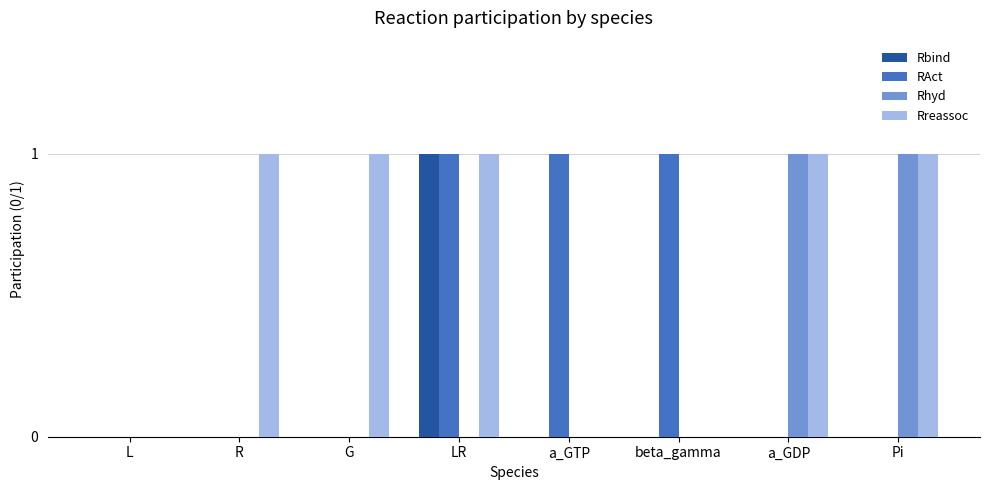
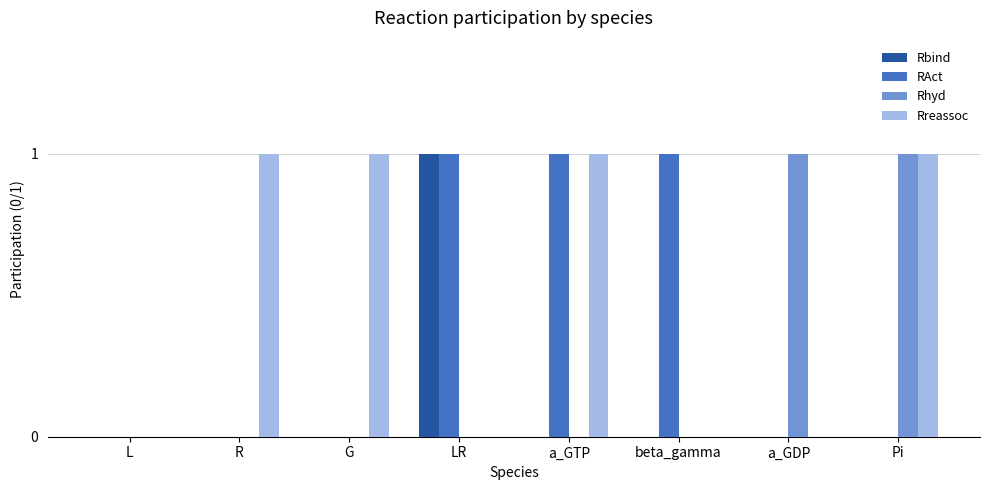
  {
    "Rreassoc": {
      "L": 0,
      "R": 1,
      "G": 1,
-     "LR": 1,
-     "a_GTP": 0,
+     "LR": 0,
+     "a_GTP": 1,
      "beta_gamma": 0,
-     "a_GDP": 1,
+     "a_GDP": 0,
      "Pi": 1
    }
  }
